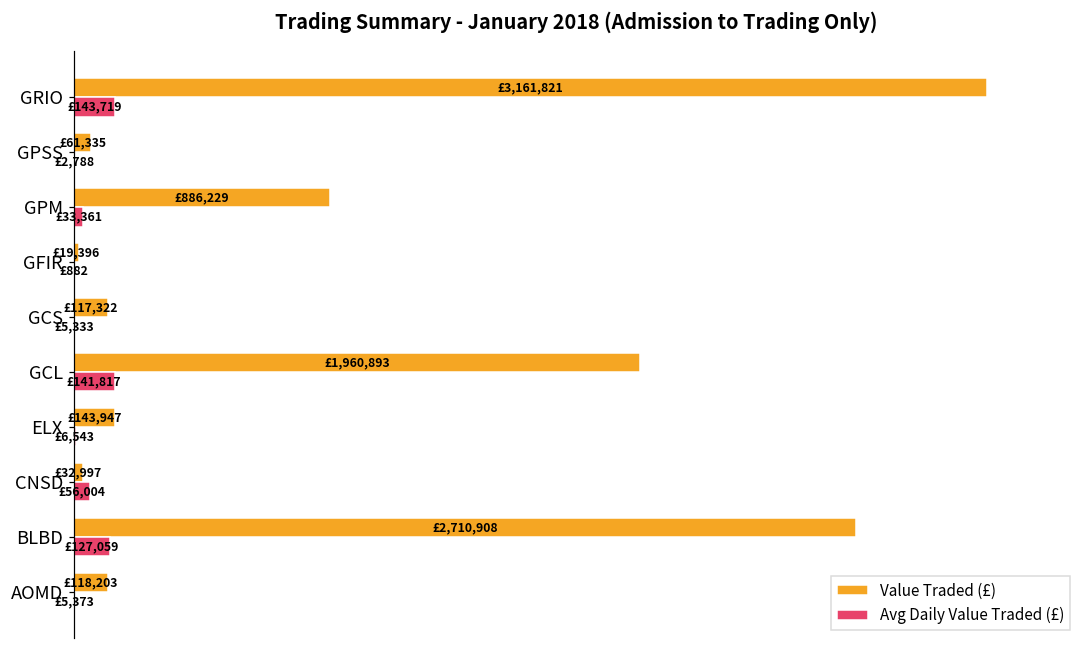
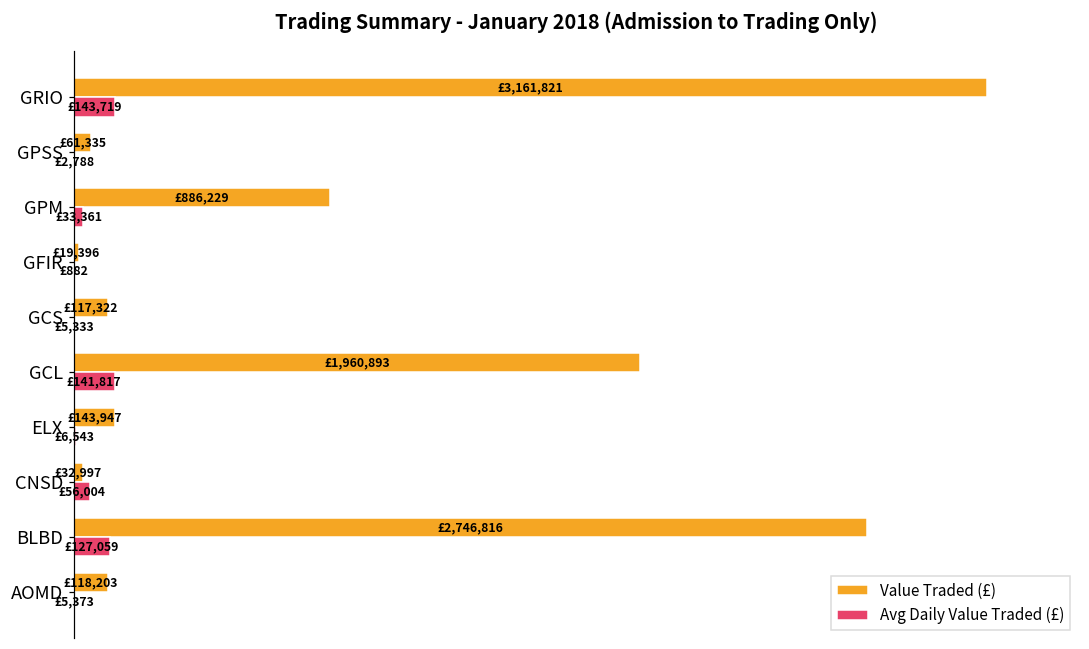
  {
    "Value Traded (£)": {
-     "BLBD": "£2,710,908"
+     "BLBD": "£2,746,816"
    }
  }
